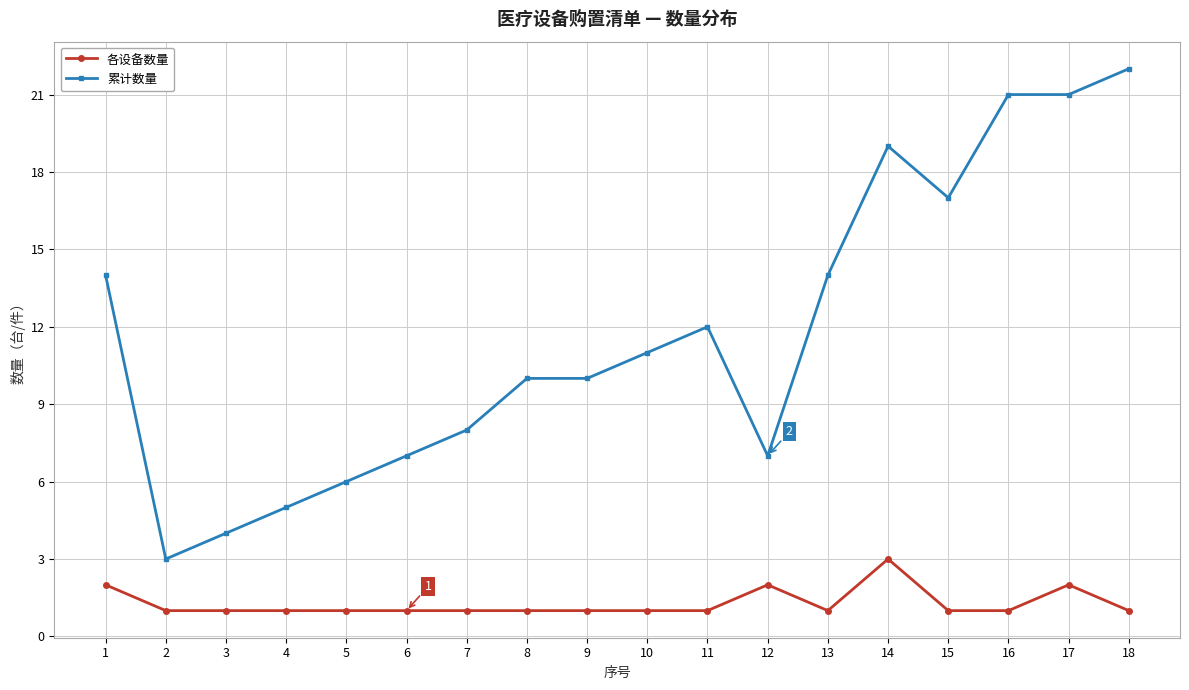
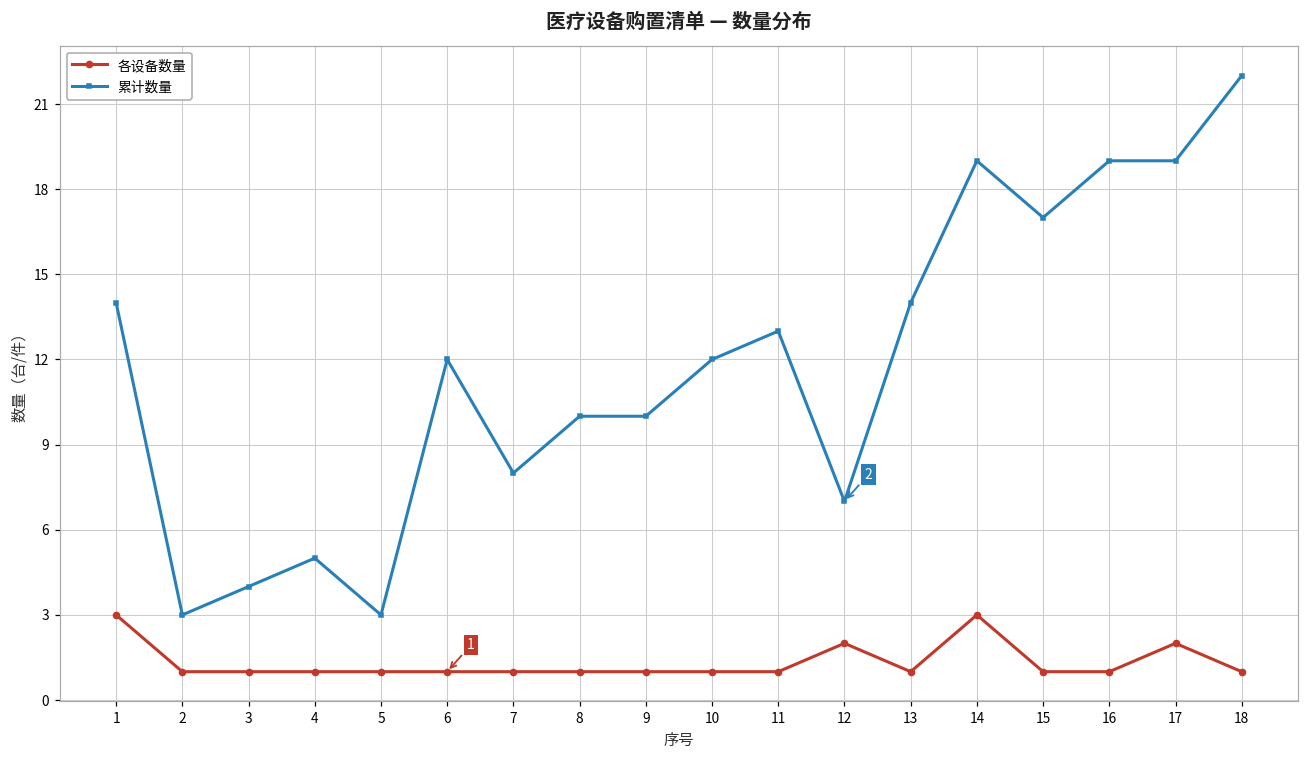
  {
    "各设备数量": {
-     "1": 2,
+     "1": 3,
      "2": 1,
      "3": 1,
      "4": 1,
      "5": 1,
      "6": 1,
      "7": 1,
      "8": 1,
      "9": 1,
      "10": 1,
      "11": 1,
      "12": 2,
      "13": 1,
      "14": 3,
      "15": 1,
      "16": 1,
      "17": 2,
      "18": 1
    },
    "累计数量": {
      "1": 14,
      "2": 3,
      "3": 4,
      "4": 5,
-     "5": 6,
-     "6": 7,
+     "5": 3,
+     "6": 12,
      "7": 8,
      "8": 10,
      "9": 10,
-     "10": 11,
-     "11": 12,
+     "10": 12,
+     "11": 13,
      "12": 7,
      "13": 14,
      "14": 19,
      "15": 17,
-     "16": 21,
-     "17": 21,
+     "16": 19,
+     "17": 19,
      "18": 22
    }
  }
